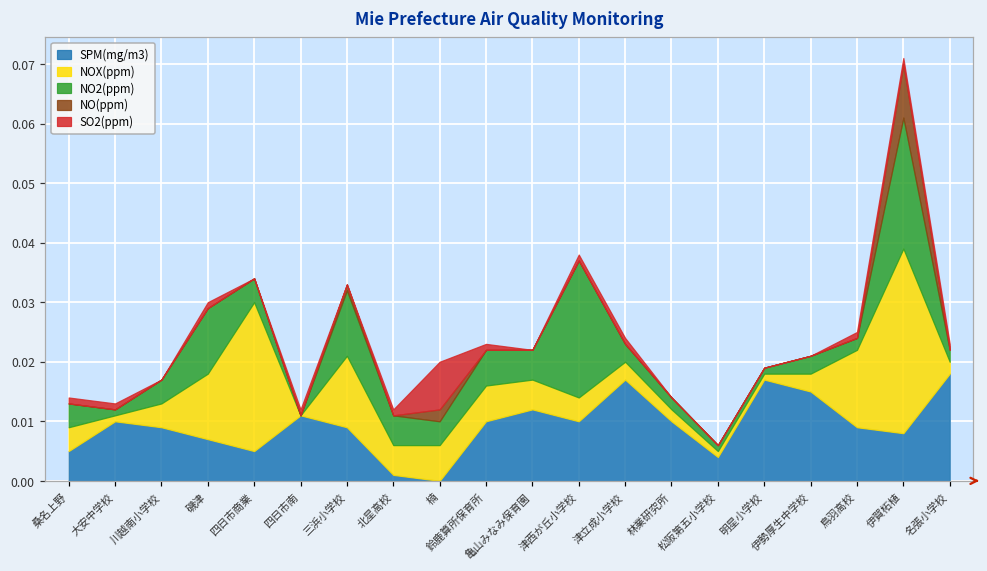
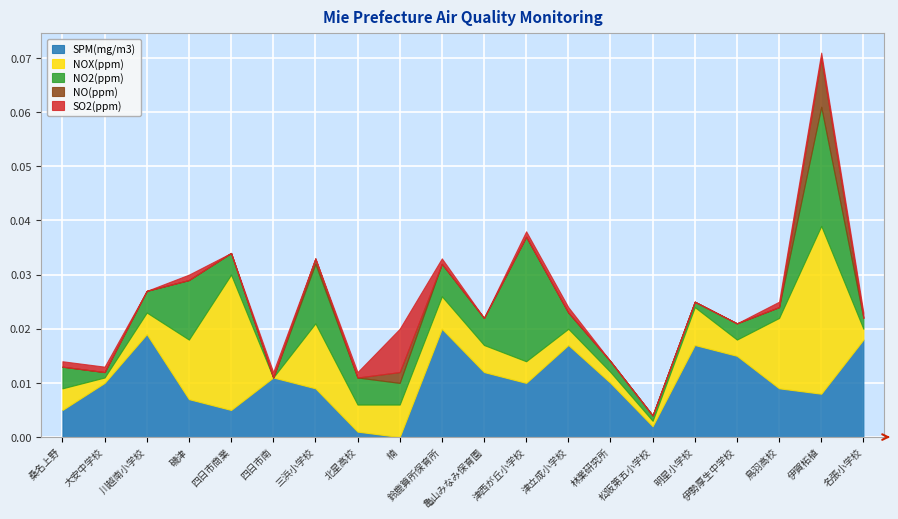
  {
    "SPM(mg/m3)": {
      "桑名上野": 0.005,
      "大安中学校": 0.010,
-     "川越南小学校": 0.009,
+     "川越南小学校": 0.019,
      "磯津": 0.007,
      "四日市商業": 0.005,
      "三浜小学校": 0.009,
      "北星高校": 0.001,
      "楠": 0.000,
-     "鈴鹿算所保育所": 0.01,
+     "鈴鹿算所保育所": 0.02,
      "亀山みなみ保育園": 0.012,
      "津西が丘小学校": 0.010,
      "津立成小学校": 0.017,
      "林業研究所": 0.010,
-     "松阪第五小学校": 0.004,
+     "松阪第五小学校": 0.002,
      "明星小学校": 0.017,
      "伊勢厚生中学校": 0.015,
      "鳥羽高校": 0.009,
      "伊賀柘植": 0.008,
      "名張小学校": 0.018
    },
    "NOX(ppm)": {
      "桑名上野": 0.004,
      "大安中学校": 0.001,
      "川越南小学校": 0.004,
      "磯津": 0.011,
      "四日市商業": 0.025,
      "三浜小学校": 0.012,
      "北星高校": 0.005,
      "楠": 0.006,
      "鈴鹿算所保育所": 0.006,
      "亀山みなみ保育園": 0.005,
      "津西が丘小学校": 0.004,
      "津立成小学校": 0.003,
      "林業研究所": 0.002,
      "松阪第五小学校": 0.001,
-     "明星小学校": 0.001,
+     "明星小学校": 0.007,
      "伊勢厚生中学校": 0.003,
      "鳥羽高校": 0.013,
      "伊賀柘植": 0.031,
      "名張小学校": 0.002
    },
    "NO2(ppm)": {
      "三浜小学校": 0.011,
      "楠": 0.004,
      "伊賀柘植": 0.022
    },
    "NO(ppm)": {
      "楠": 0.002,
      "伊賀柘植": 0.009
    },
    "SO2(ppm)": {
      "桑名上野": 0.001,
      "大安中学校": 0.001,
      "磯津": 0.001,
      "四日市南": 0.001,
      "北星高校": 0.001,
      "楠": 0.008,
      "鈴鹿算所保育所": 0.001,
      "津西が丘小学校": 0.001,
      "津立成小学校": 0.001,
      "鳥羽高校": 0.001,
      "伊賀柘植": 0.001,
      "名張小学校": 0.001
    }
  }
